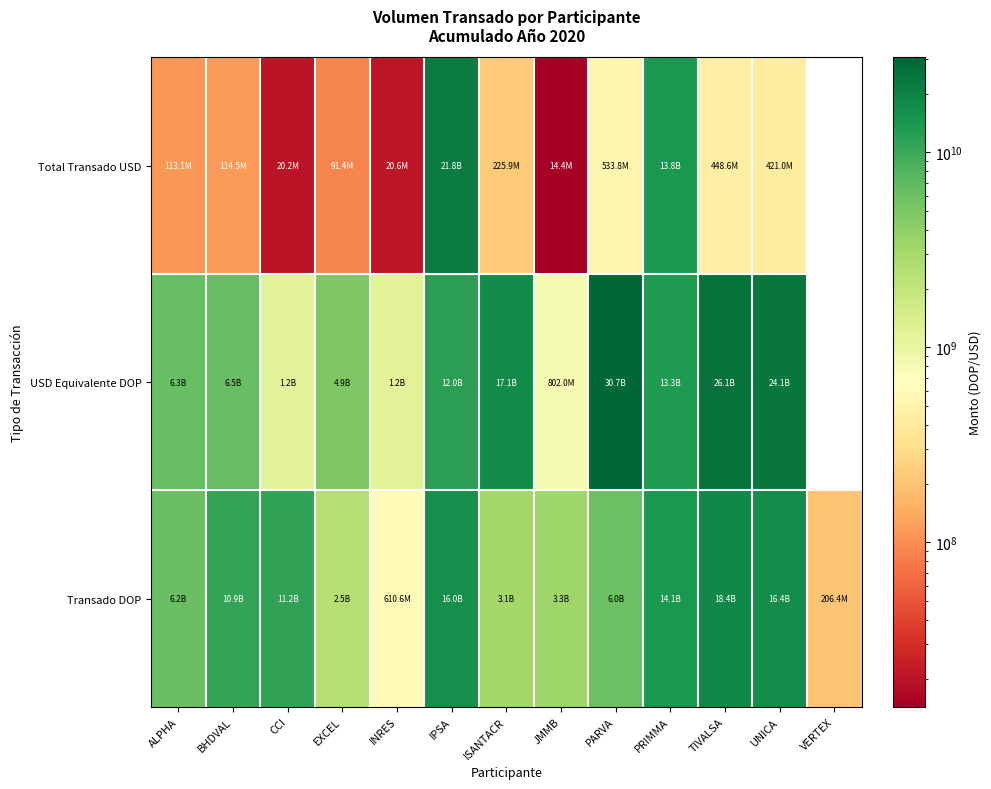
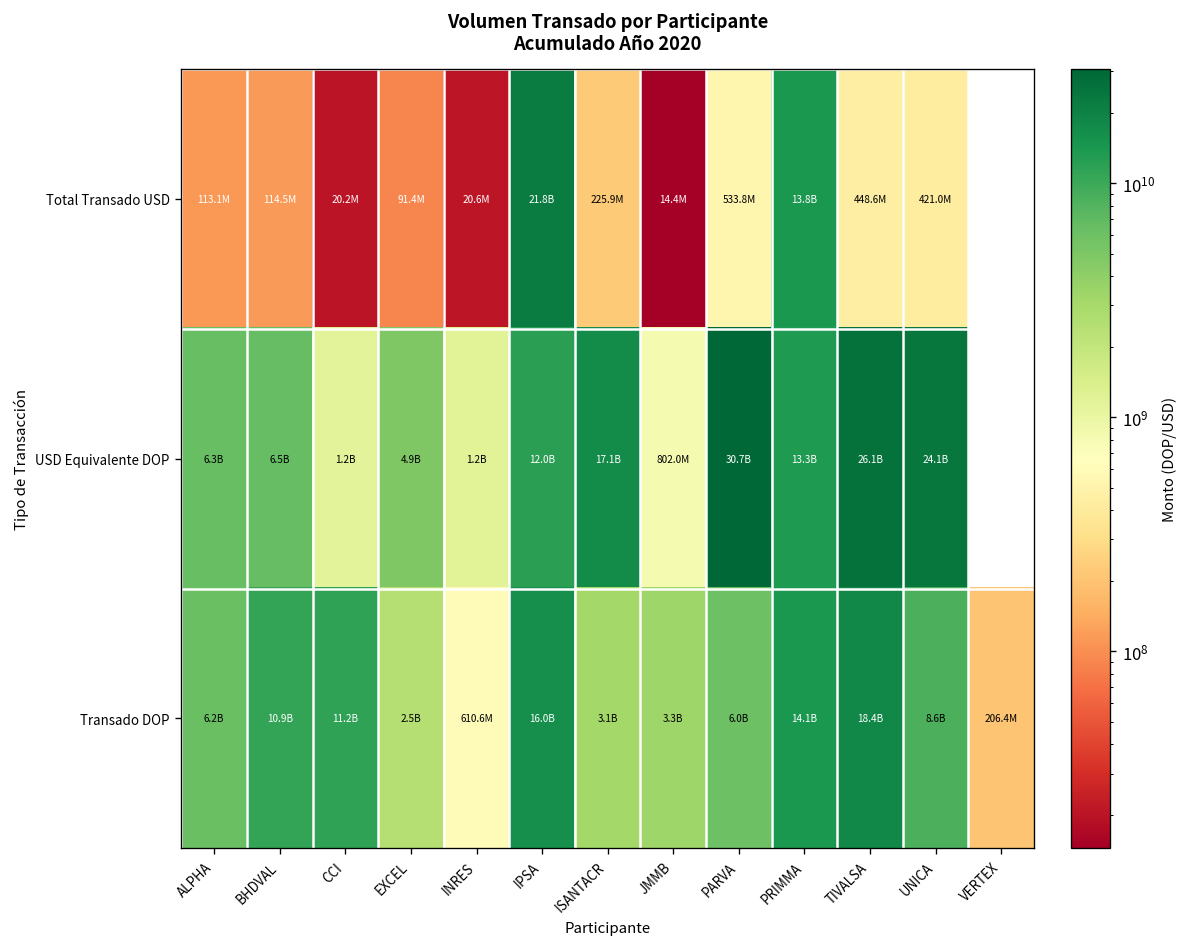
  {
    "Total Transado USD": {
      "ALPHA": "113.1M",
      "BHDVAL": "114.5M",
      "CCI": "20.2M",
      "EXCEL": "91.4M",
      "INRES": "20.6M",
      "IPSA": "21.8B",
      "ISANTACR": "225.9M",
      "JMMB": "14.4M",
      "PARVA": "533.8M",
      "PRIMMA": "13.8B",
      "TIVALSA": "448.6M",
      "UNICA": "421.0M"
    },
    "USD Equivalente DOP": {
      "ALPHA": "6.3B",
      "BHDVAL": "6.5B",
      "CCI": "1.2B",
      "EXCEL": "4.9B",
      "INRES": "1.2B",
      "IPSA": "12.0B",
      "ISANTACR": "17.1B",
      "JMMB": "802.0M",
      "PARVA": "30.7B",
      "PRIMMA": "13.3B",
      "TIVALSA": "26.1B",
      "UNICA": "24.1B"
    },
    "Transado DOP": {
      "ALPHA": "6.2B",
      "BHDVAL": "10.9B",
      "CCI": "11.2B",
      "EXCEL": "2.5B",
      "INRES": "610.6M",
      "IPSA": "16.0B",
      "ISANTACR": "3.1B",
      "JMMB": "3.3B",
      "PARVA": "6.0B",
      "PRIMMA": "14.1B",
      "TIVALSA": "18.4B",
-     "UNICA": "16.4B",
+     "UNICA": "8.6B",
      "VERTEX": "206.4M"
    }
  }
